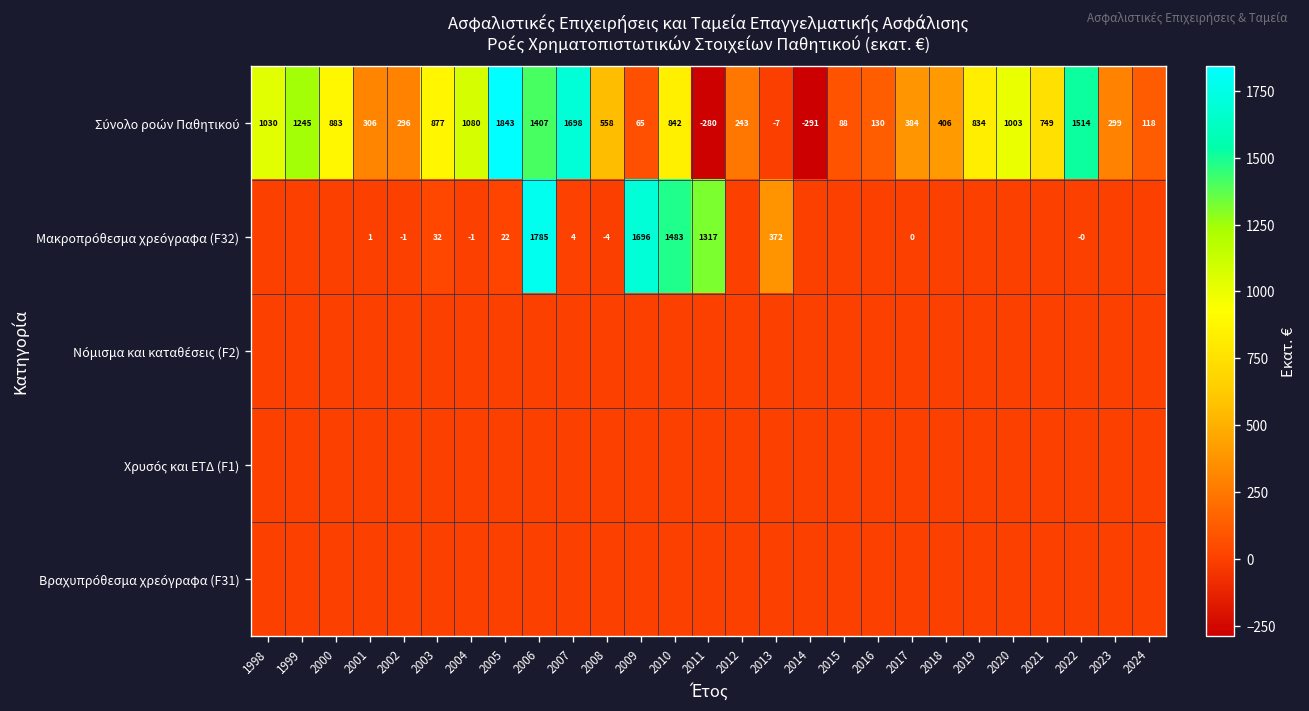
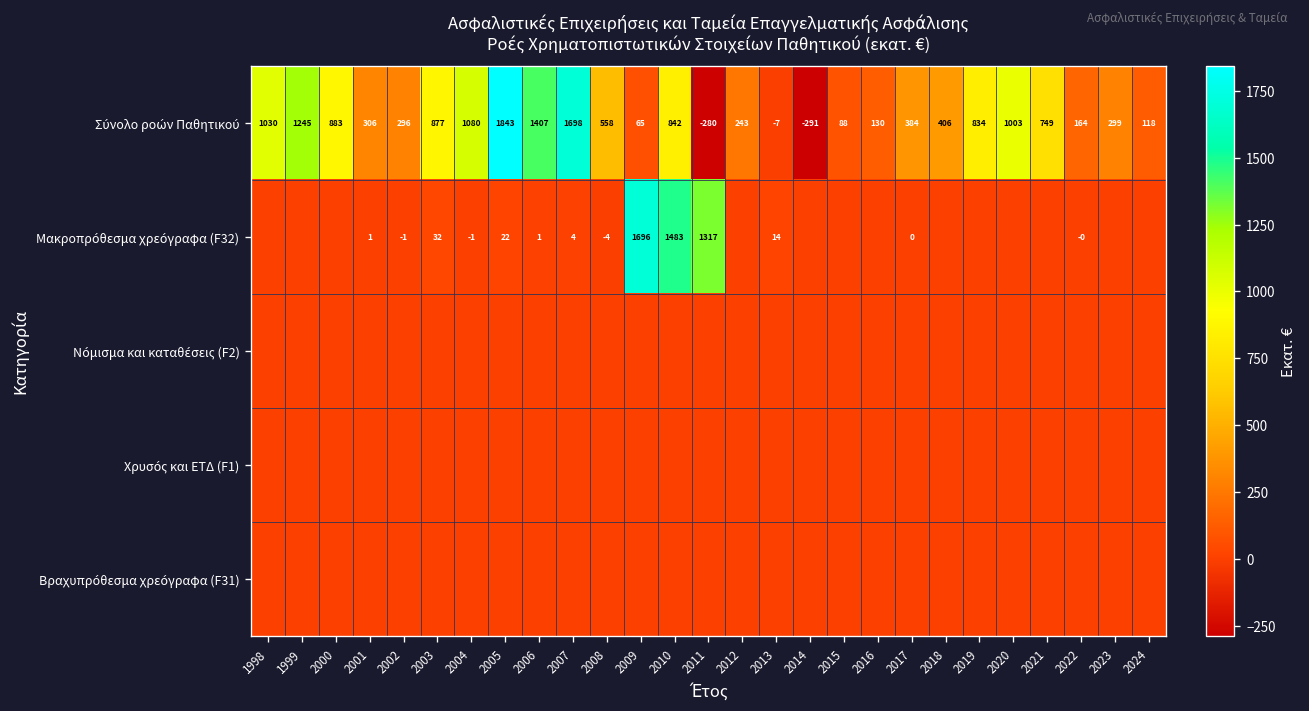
  {
    "Σύνολο ροών Παθητικού": {
      "1998": 1030,
      "1999": 1245,
      "2000": 883,
      "2001": 306,
      "2002": 296,
      "2003": 877,
      "2004": 1080,
      "2005": 1843,
      "2006": 1407,
      "2007": 1698,
      "2008": 558,
      "2009": 65,
      "2010": 842,
      "2011": -280,
      "2012": 243,
      "2013": -7,
      "2014": -291,
      "2015": 88,
      "2016": 130,
      "2017": 384,
      "2018": 406,
      "2019": 834,
      "2020": 1003,
      "2021": 749,
-     "2022": 1514,
+     "2022": 164,
      "2023": 299,
      "2024": 118
    },
    "Μακροπρόθεσμα χρεόγραφα (F32)": {
      "2001": 1,
      "2002": -1,
      "2003": 32,
      "2004": -1,
      "2005": 22,
-     "2006": 1785,
+     "2006": 1,
      "2007": 4,
      "2008": -4,
      "2009": 1696,
      "2010": 1483,
      "2011": 1317,
-     "2013": 372,
+     "2013": 14,
      "2017": 0,
      "2022": -0
    }
  }
